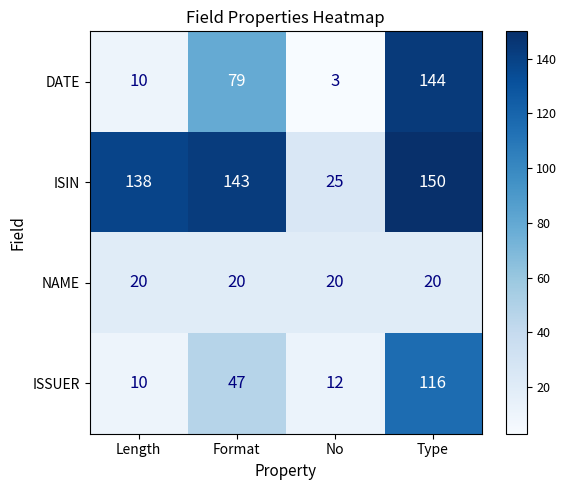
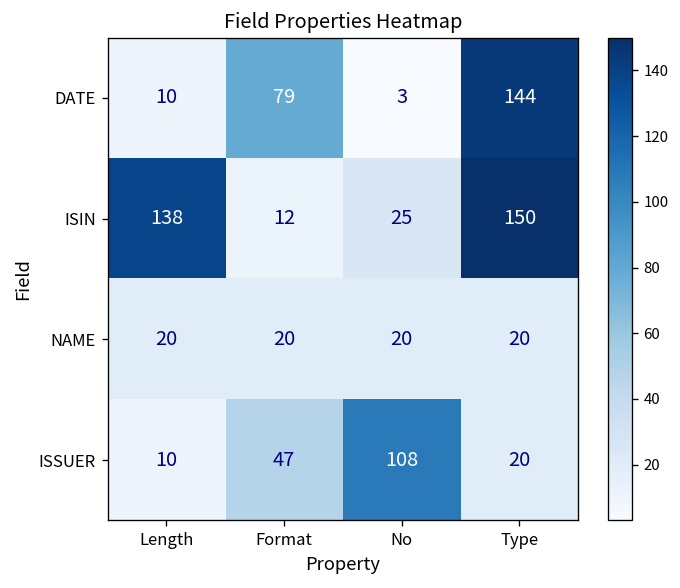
  {
    "DATE": {
      "Length": 10,
      "Format": 79,
      "No": 3,
      "Type": 144
    },
    "ISIN": {
      "Length": 138,
-     "Format": 143,
+     "Format": 12,
      "No": 25,
      "Type": 150
    },
    "NAME": {
      "Length": 20,
      "Format": 20,
      "No": 20,
      "Type": 20
    },
    "ISSUER": {
      "Length": 10,
      "Format": 47,
-     "No": 12,
-     "Type": 116
+     "No": 108,
+     "Type": 20
    }
  }
